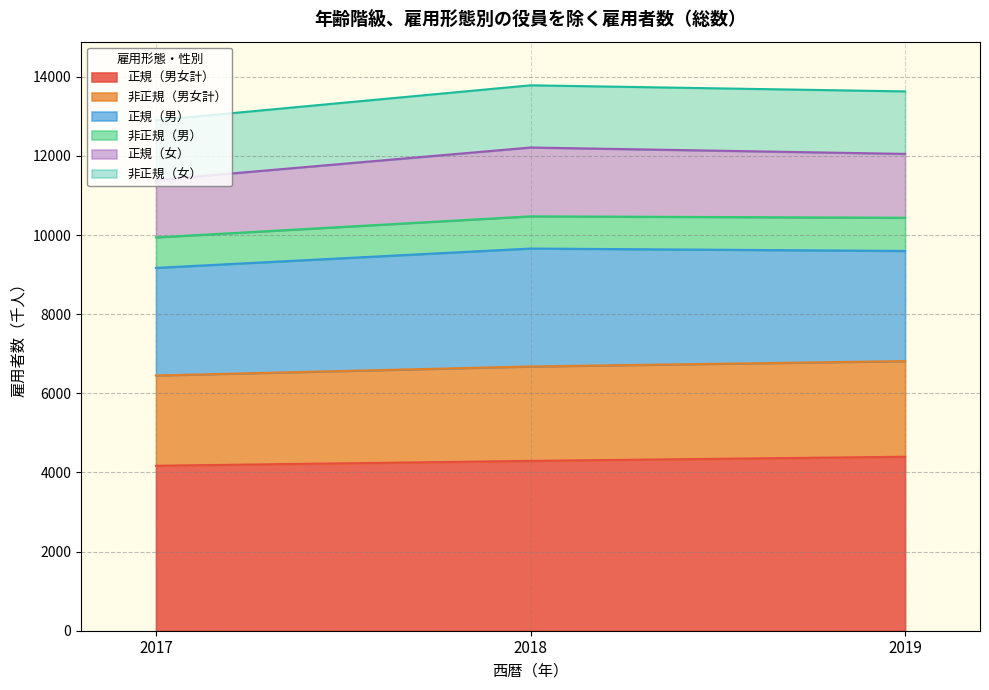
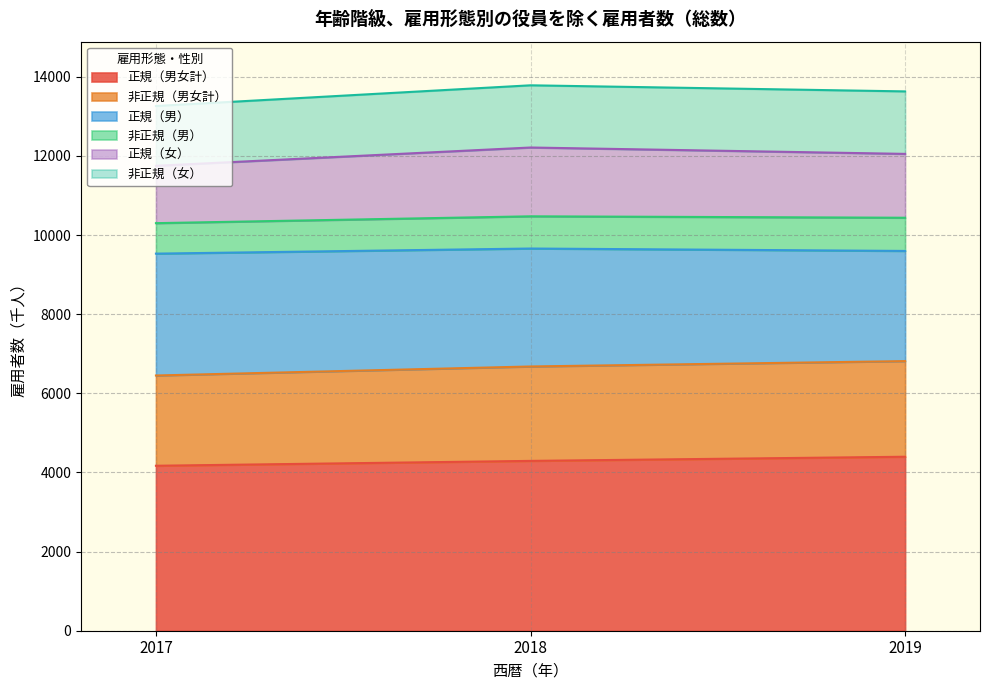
  {
    "正規（男）": {
-     "2017": 2700,
+     "2017": 3100,
      "2018": 3000,
      "2019": 2800
    },
    "正規（女）": {
      "2018": 1700,
      "2019": 1600
    }
  }
